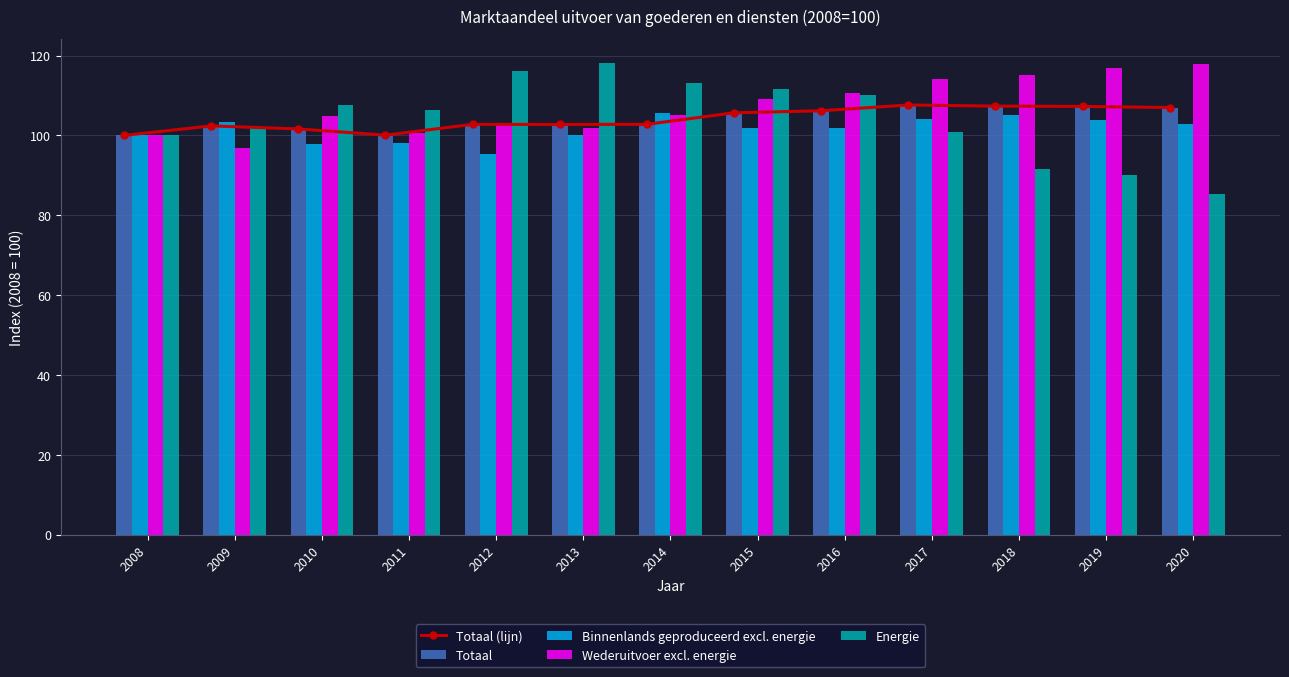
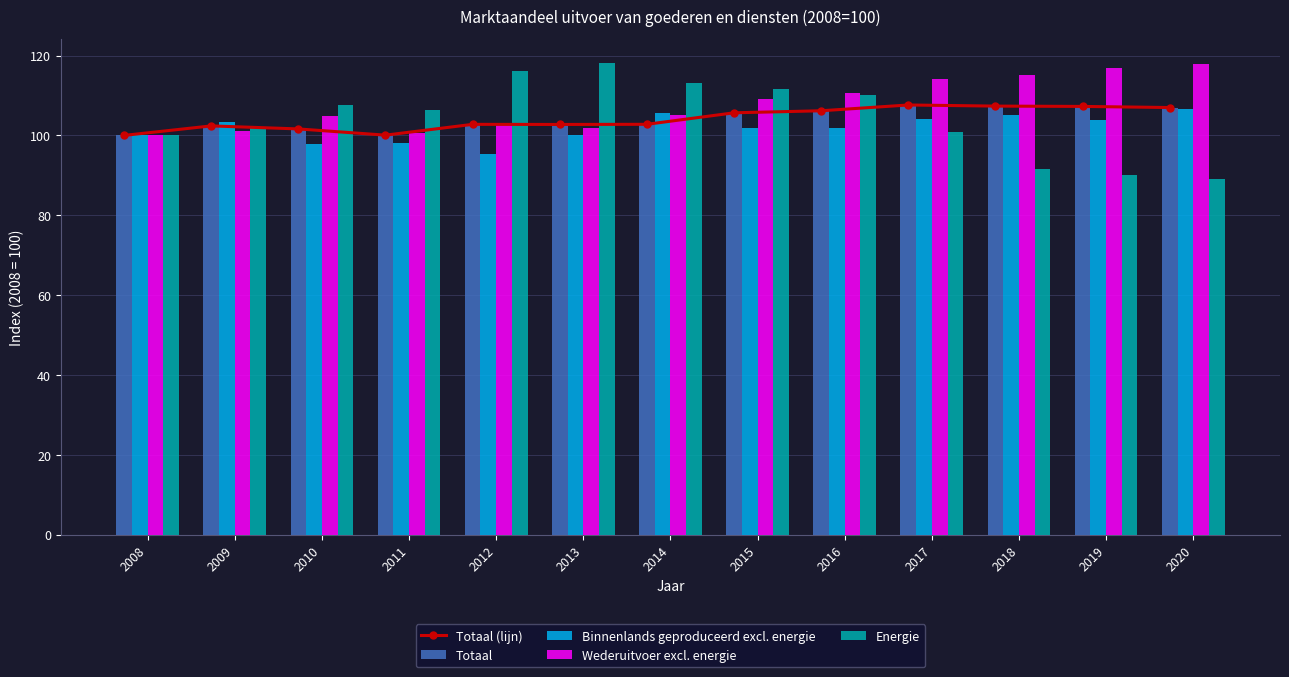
  {
    "Totaal": {
      "2008": 100,
      "2009": 102,
      "2010": 102,
      "2011": 100,
      "2012": 103,
      "2013": 103,
      "2014": 103,
      "2015": 106,
      "2016": 106,
      "2017": 108,
      "2018": 107,
      "2019": 107,
      "2020": 107
    },
    "Binnenlands geproduceerd excl. energie": {
      "2008": 100,
      "2009": 103,
      "2010": 98,
      "2011": 98,
      "2012": 95,
      "2013": 100,
      "2014": 106,
      "2015": 102,
      "2016": 102,
      "2017": 104,
      "2018": 105,
      "2019": 104,
-     "2020": 103
+     "2020": 107
    },
    "Wederuitvoer excl. energie": {
      "2008": 100,
-     "2009": 97,
+     "2009": 101,
      "2010": 105,
      "2011": 101,
      "2012": 103,
      "2013": 102,
      "2014": 105,
      "2015": 109,
      "2016": 111,
      "2017": 114,
      "2018": 115,
      "2019": 117,
      "2020": 118
    },
    "Energie": {
      "2008": 100,
      "2009": 102,
      "2010": 108,
      "2011": 106,
      "2012": 116,
      "2013": 118,
      "2014": 113,
      "2015": 112,
      "2016": 110,
      "2017": 101,
      "2018": 91,
      "2019": 90,
-     "2020": 85
+     "2020": 89
    }
  }
